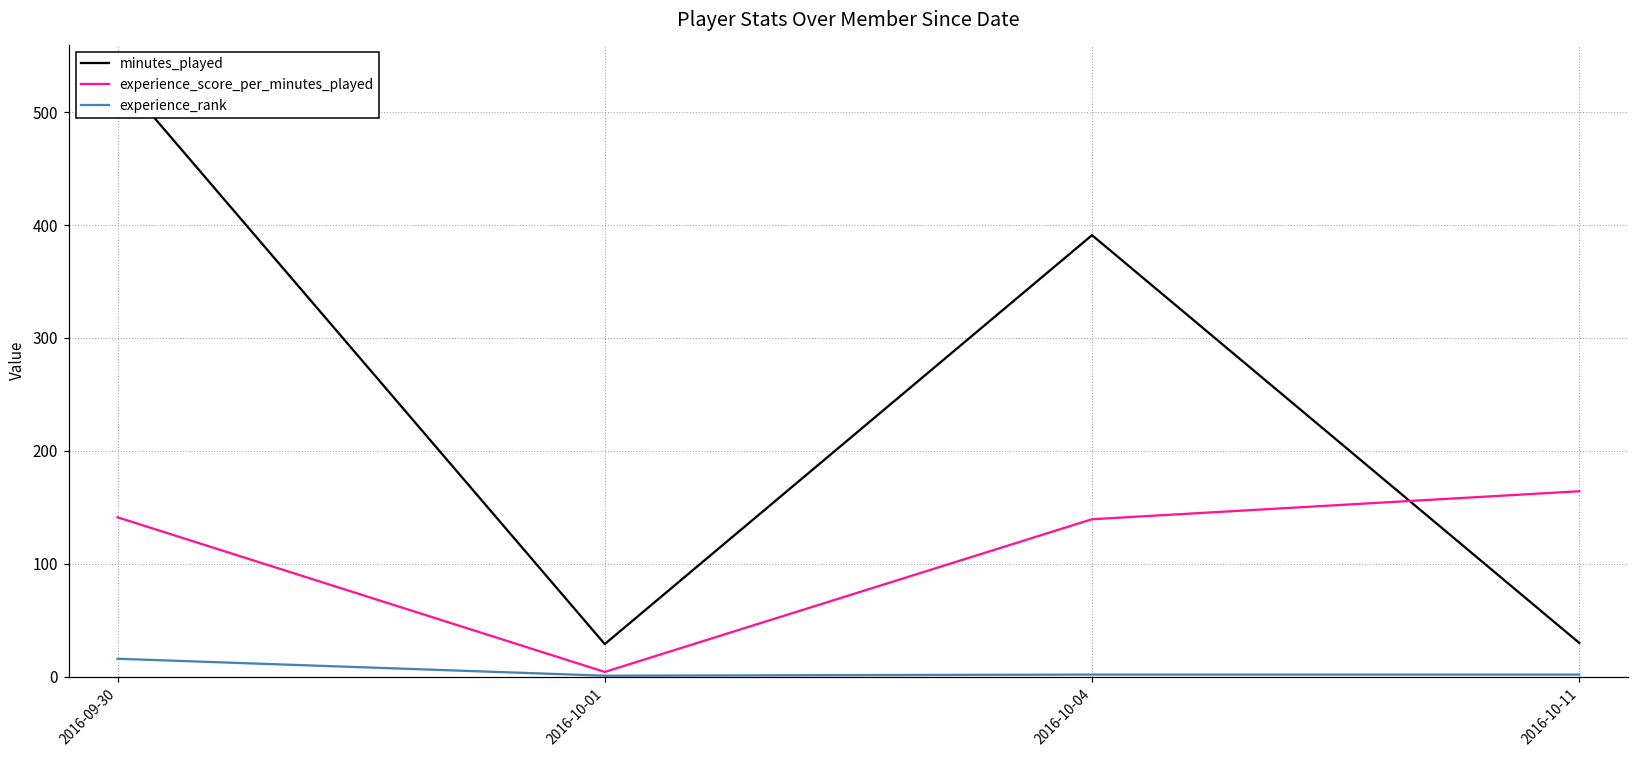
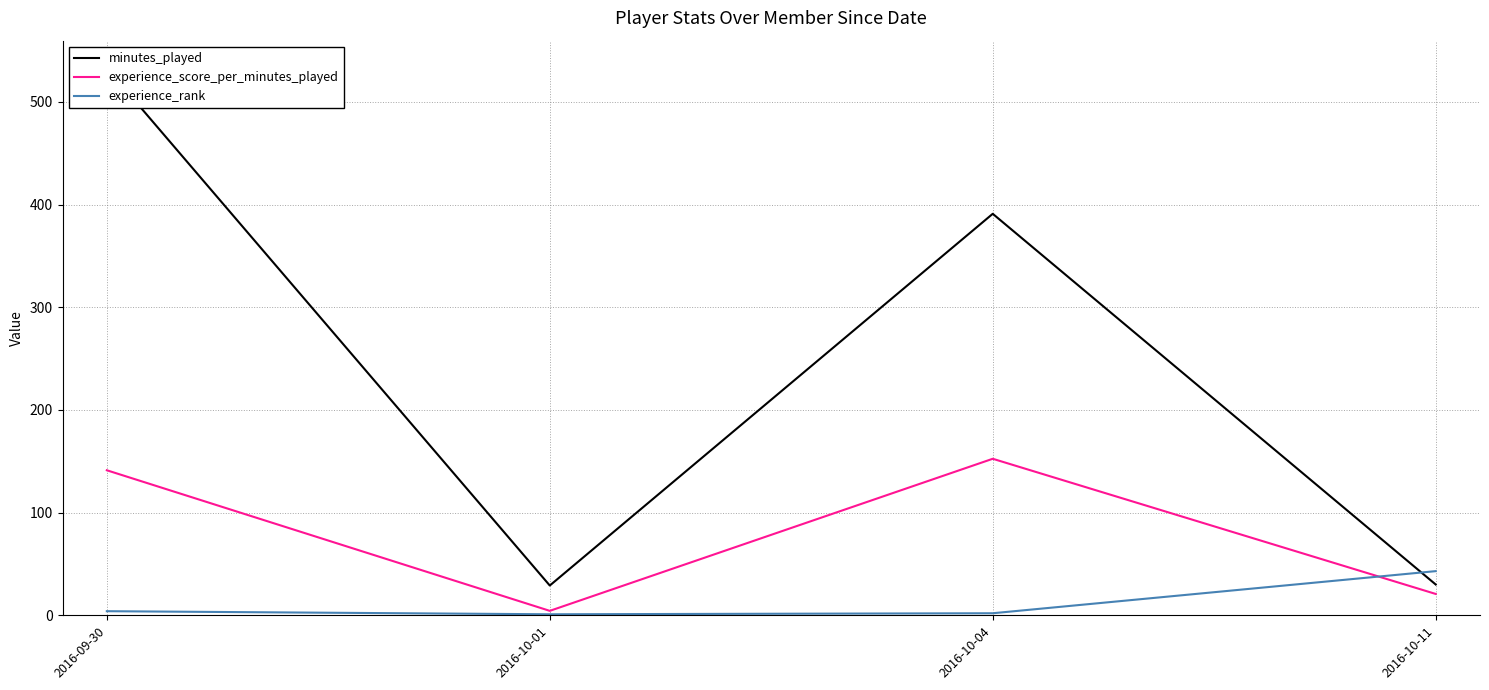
  {
    "minutes_played": {
      "2016-10-01": 29,
      "2016-10-04": 391,
      "2016-10-11": 30
    },
    "experience_score_per_minutes_played": {
      "2016-09-30": 141,
      "2016-10-01": 4,
-     "2016-10-04": 140,
-     "2016-10-11": 164
+     "2016-10-04": 152,
+     "2016-10-11": 21
    },
    "experience_rank": {
-     "2016-09-30": 16,
+     "2016-09-30": 4,
      "2016-10-01": 1,
      "2016-10-04": 2,
-     "2016-10-11": 2
+     "2016-10-11": 43
    }
  }
